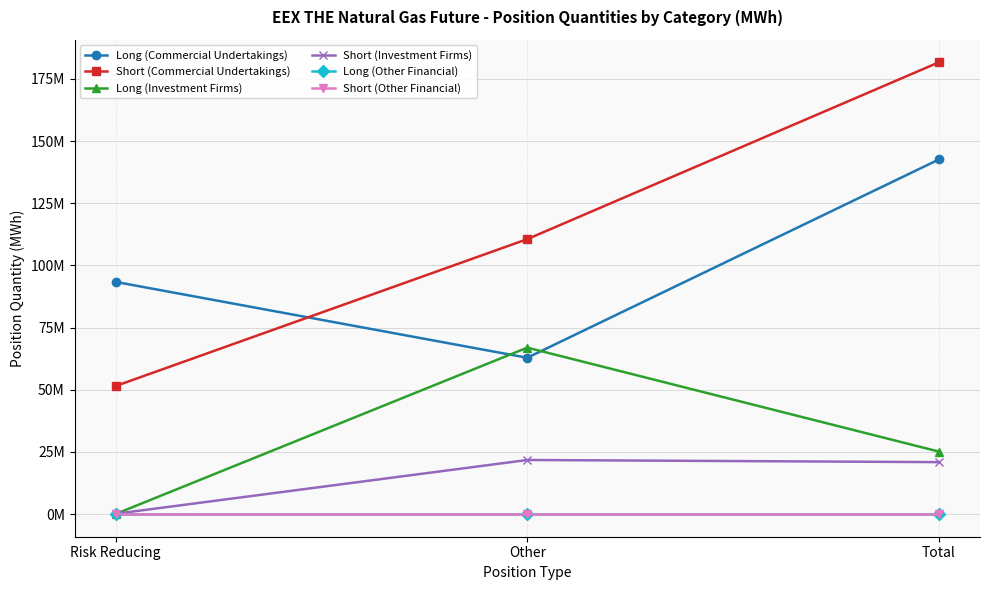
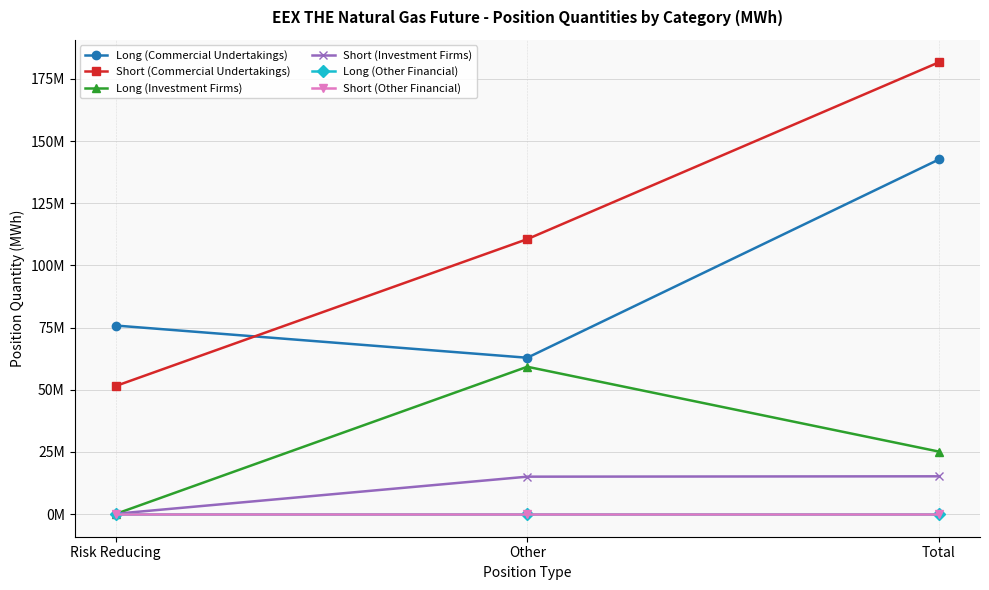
  {
    "Long (Commercial Undertakings)": {
-     "Risk Reducing": 93000000,
+     "Risk Reducing": 76000000,
      "Other": 63000000,
      "Total": 143000000
    },
    "Short (Commercial Undertakings)": {
      "Risk Reducing": 52000000,
      "Other": 111000000,
      "Total": 182000000
    },
    "Long (Investment Firms)": {
-     "Other": 67000000,
+     "Other": 59000000,
      "Total": 25000000
    },
    "Short (Investment Firms)": {
-     "Other": 22000000,
-     "Total": 21000000
+     "Other": 15000000,
+     "Total": 15000000
    },
    "Short (Other Financial)": {
      "Other": 0,
      "Total": 0
    }
  }
